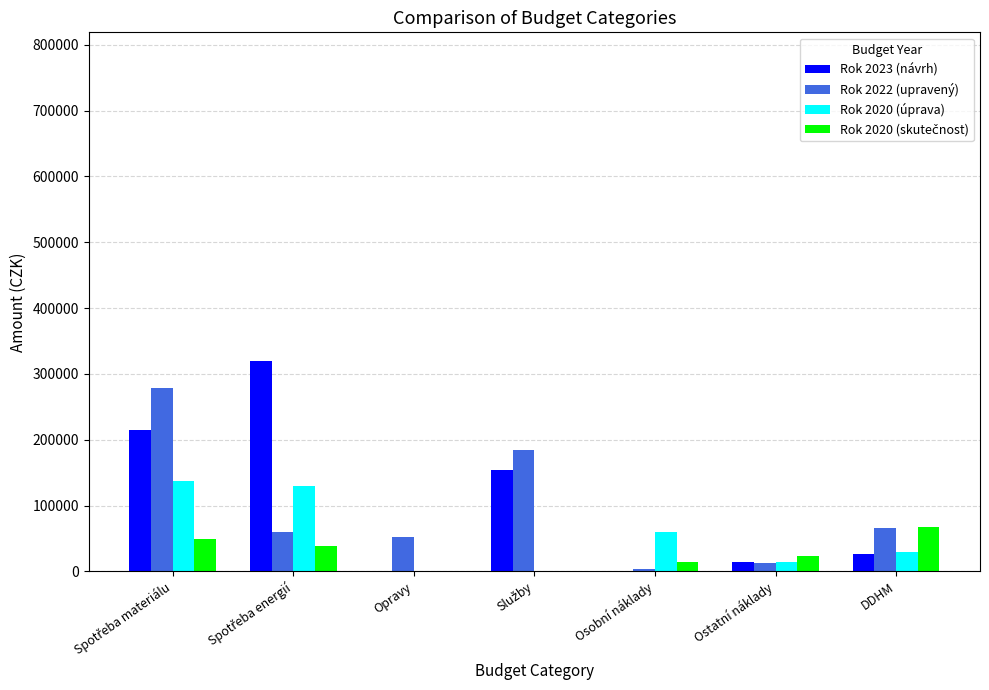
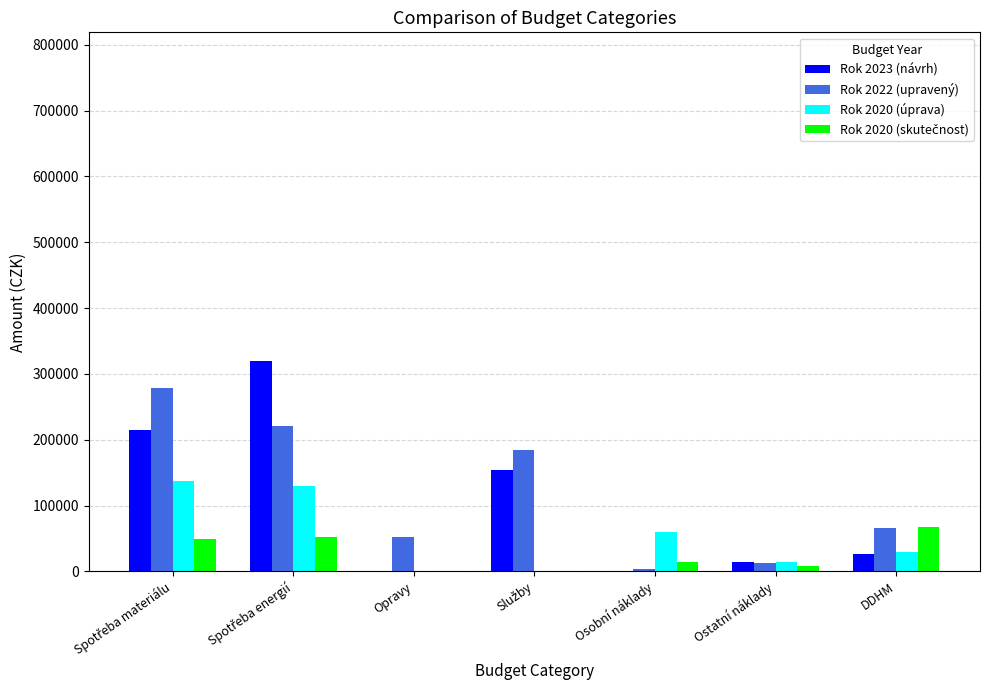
  {
    "Rok 2023 (návrh)": {
      "Spotřeba materiálu": 210000,
      "Spotřeba energií": 320000,
      "Opravy": 0,
      "Služby": 150000,
      "Ostatní náklady": 10000,
      "DDHM": 30000
    },
    "Rok 2022 (upravený)": {
      "Spotřeba materiálu": 280000,
-     "Spotřeba energií": 60000,
+     "Spotřeba energií": 220000,
      "Opravy": 50000,
      "Služby": 180000,
      "Osobní náklady": 0,
      "Ostatní náklady": 10000,
      "DDHM": 70000
    },
    "Rok 2020 (úprava)": {
      "Spotřeba materiálu": 140000,
      "Spotřeba energií": 130000,
      "Opravy": 0,
      "Služby": 0,
      "Osobní náklady": 60000,
      "Ostatní náklady": 10000,
      "DDHM": 30000
    },
    "Rok 2020 (skutečnost)": {
      "Spotřeba materiálu": 50000,
-     "Spotřeba energií": 40000,
+     "Spotřeba energií": 50000,
      "Opravy": 0,
      "Služby": 0,
      "Osobní náklady": 10000,
-     "Ostatní náklady": 20000,
+     "Ostatní náklady": 10000,
      "DDHM": 70000
    }
  }
